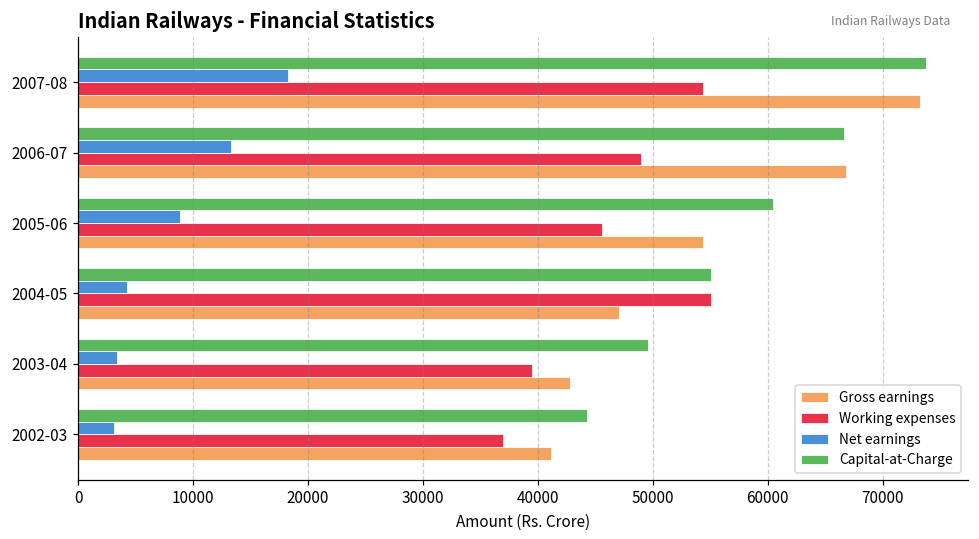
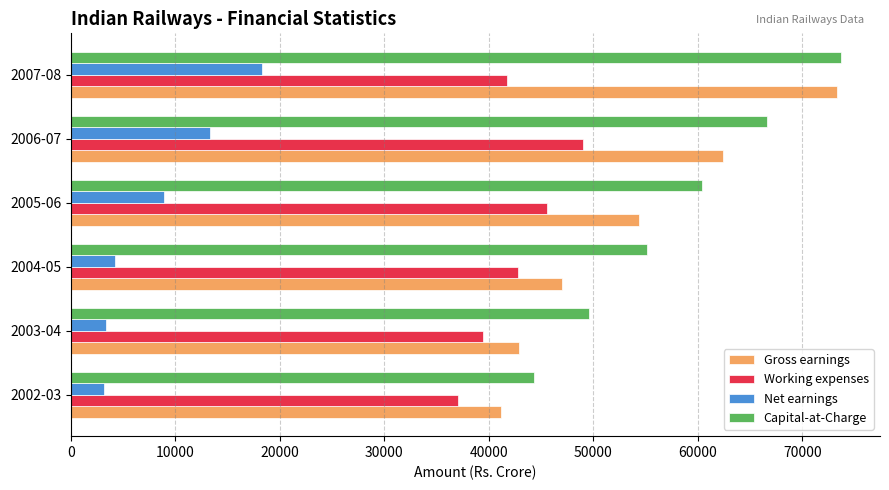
  {
    "Gross earnings": {
      "2007-08": 73300,
-     "2006-07": 66800,
+     "2006-07": 62400,
      "2005-06": 54400,
      "2004-05": 47000,
      "2003-04": 42800,
      "2002-03": 41100
    },
    "Working expenses": {
-     "2007-08": 54400,
+     "2007-08": 41700,
      "2006-07": 49000,
      "2005-06": 45500,
-     "2004-05": 55100,
+     "2004-05": 42800,
      "2003-04": 39500,
      "2002-03": 37000
    },
    "Net earnings": {
      "2007-08": 18300,
      "2006-07": 13300,
      "2005-06": 8900,
      "2004-05": 4200,
      "2003-04": 3400,
      "2002-03": 3200
    },
    "Capital-at-Charge": {
      "2007-08": 73700,
      "2006-07": 66600,
      "2005-06": 60400,
      "2004-05": 55100,
      "2003-04": 49600,
      "2002-03": 44300
    }
  }
